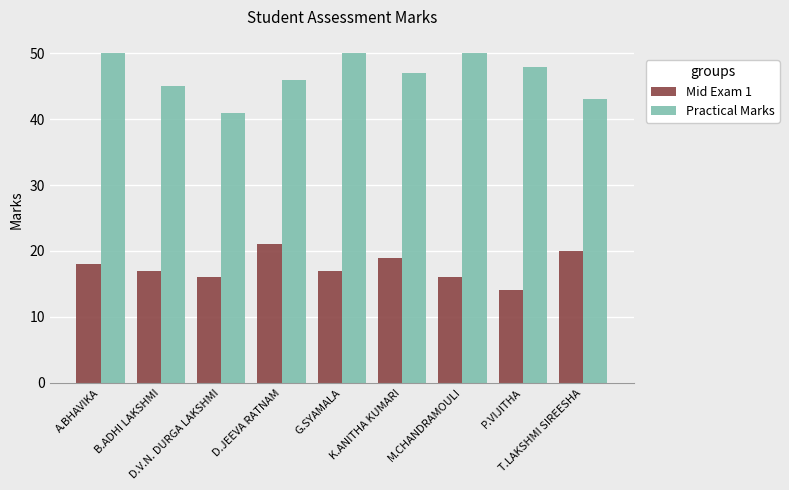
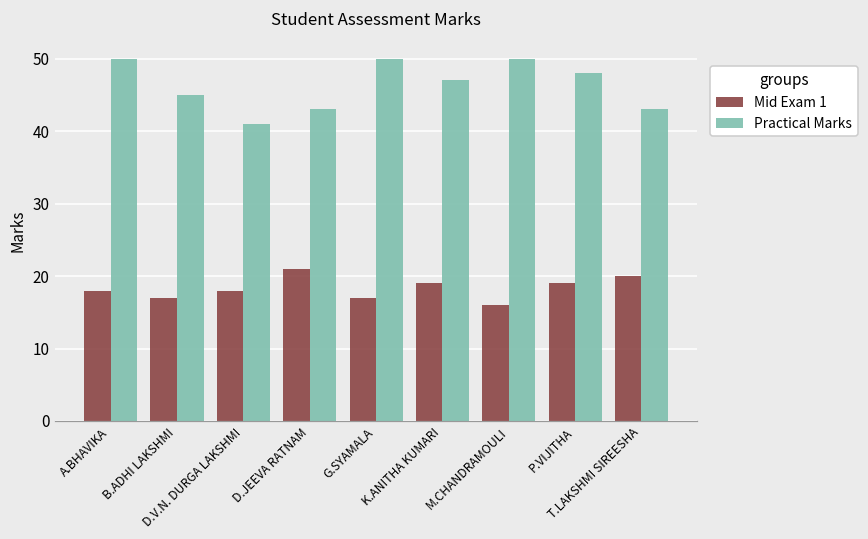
  {
    "Mid Exam 1": {
      "A.BHAVIKA": 18,
      "B.ADHI LAKSHMI": 17,
-     "D.V.N. DURGA LAKSHMI": 16,
+     "D.V.N. DURGA LAKSHMI": 18,
      "D.JEEVA RATNAM": 21,
      "G.SYAMALA": 17,
      "K.ANITHA KUMARI": 19,
      "M.CHANDRAMOULI": 16,
-     "P.VIJITHA": 14,
+     "P.VIJITHA": 19,
      "T.LAKSHMI SIREESHA": 20
    },
    "Practical Marks": {
      "A.BHAVIKA": 50,
      "B.ADHI LAKSHMI": 45,
      "D.V.N. DURGA LAKSHMI": 41,
-     "D.JEEVA RATNAM": 46,
+     "D.JEEVA RATNAM": 43,
      "G.SYAMALA": 50,
      "K.ANITHA KUMARI": 47,
      "M.CHANDRAMOULI": 50,
      "P.VIJITHA": 48,
      "T.LAKSHMI SIREESHA": 43
    }
  }
